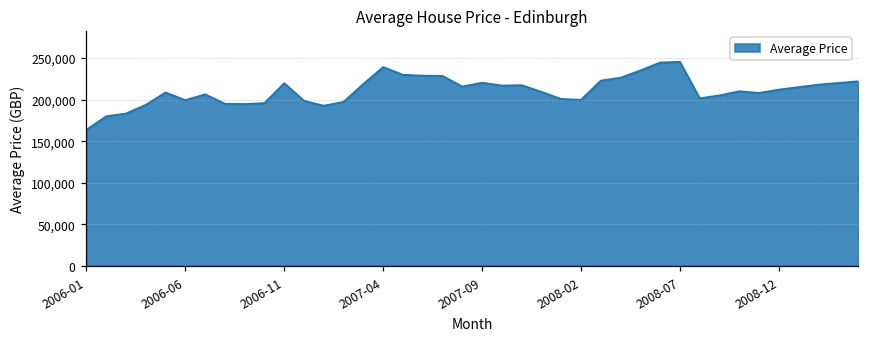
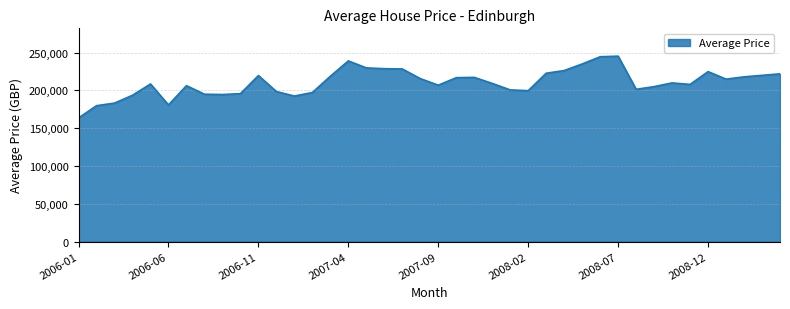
  {
    "2006-01": "160,000",
-   "2006-06": "200,000",
+   "2006-06": "180,000",
    "2006-11": "220,000",
    "2007-04": "240,000",
-   "2007-09": "220,000",
+   "2007-09": "210,000",
    "2008-02": "200,000",
    "2008-07": "250,000",
-   "2008-12": "210,000"
+   "2008-12": "220,000"
  }
